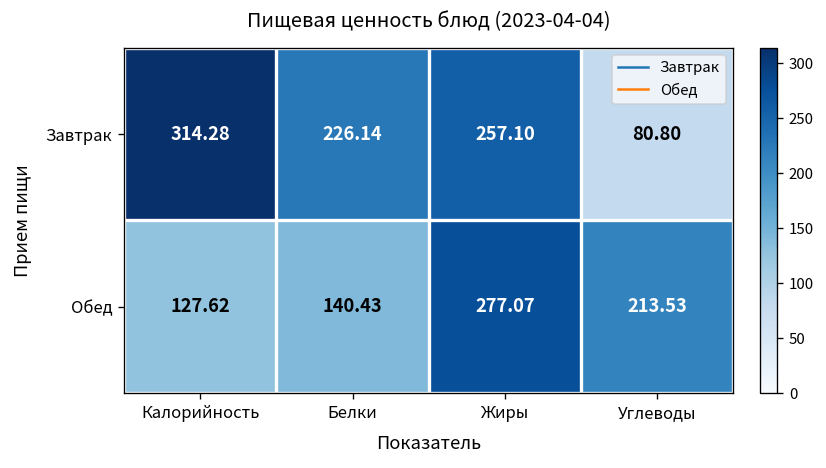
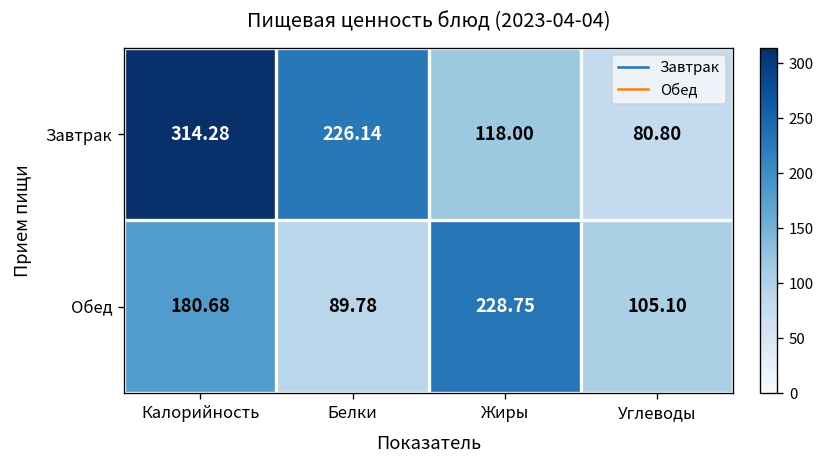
  {
    "Завтрак": {
      "Калорийность": 314.28,
      "Белки": 226.14,
-     "Жиры": 257.10,
+     "Жиры": 118.00,
      "Углеводы": 80.80
    },
    "Обед": {
-     "Калорийность": 127.62,
-     "Белки": 140.43,
-     "Жиры": 277.07,
-     "Углеводы": 213.53
+     "Калорийность": 180.68,
+     "Белки": 89.78,
+     "Жиры": 228.75,
+     "Углеводы": 105.10
    }
  }
